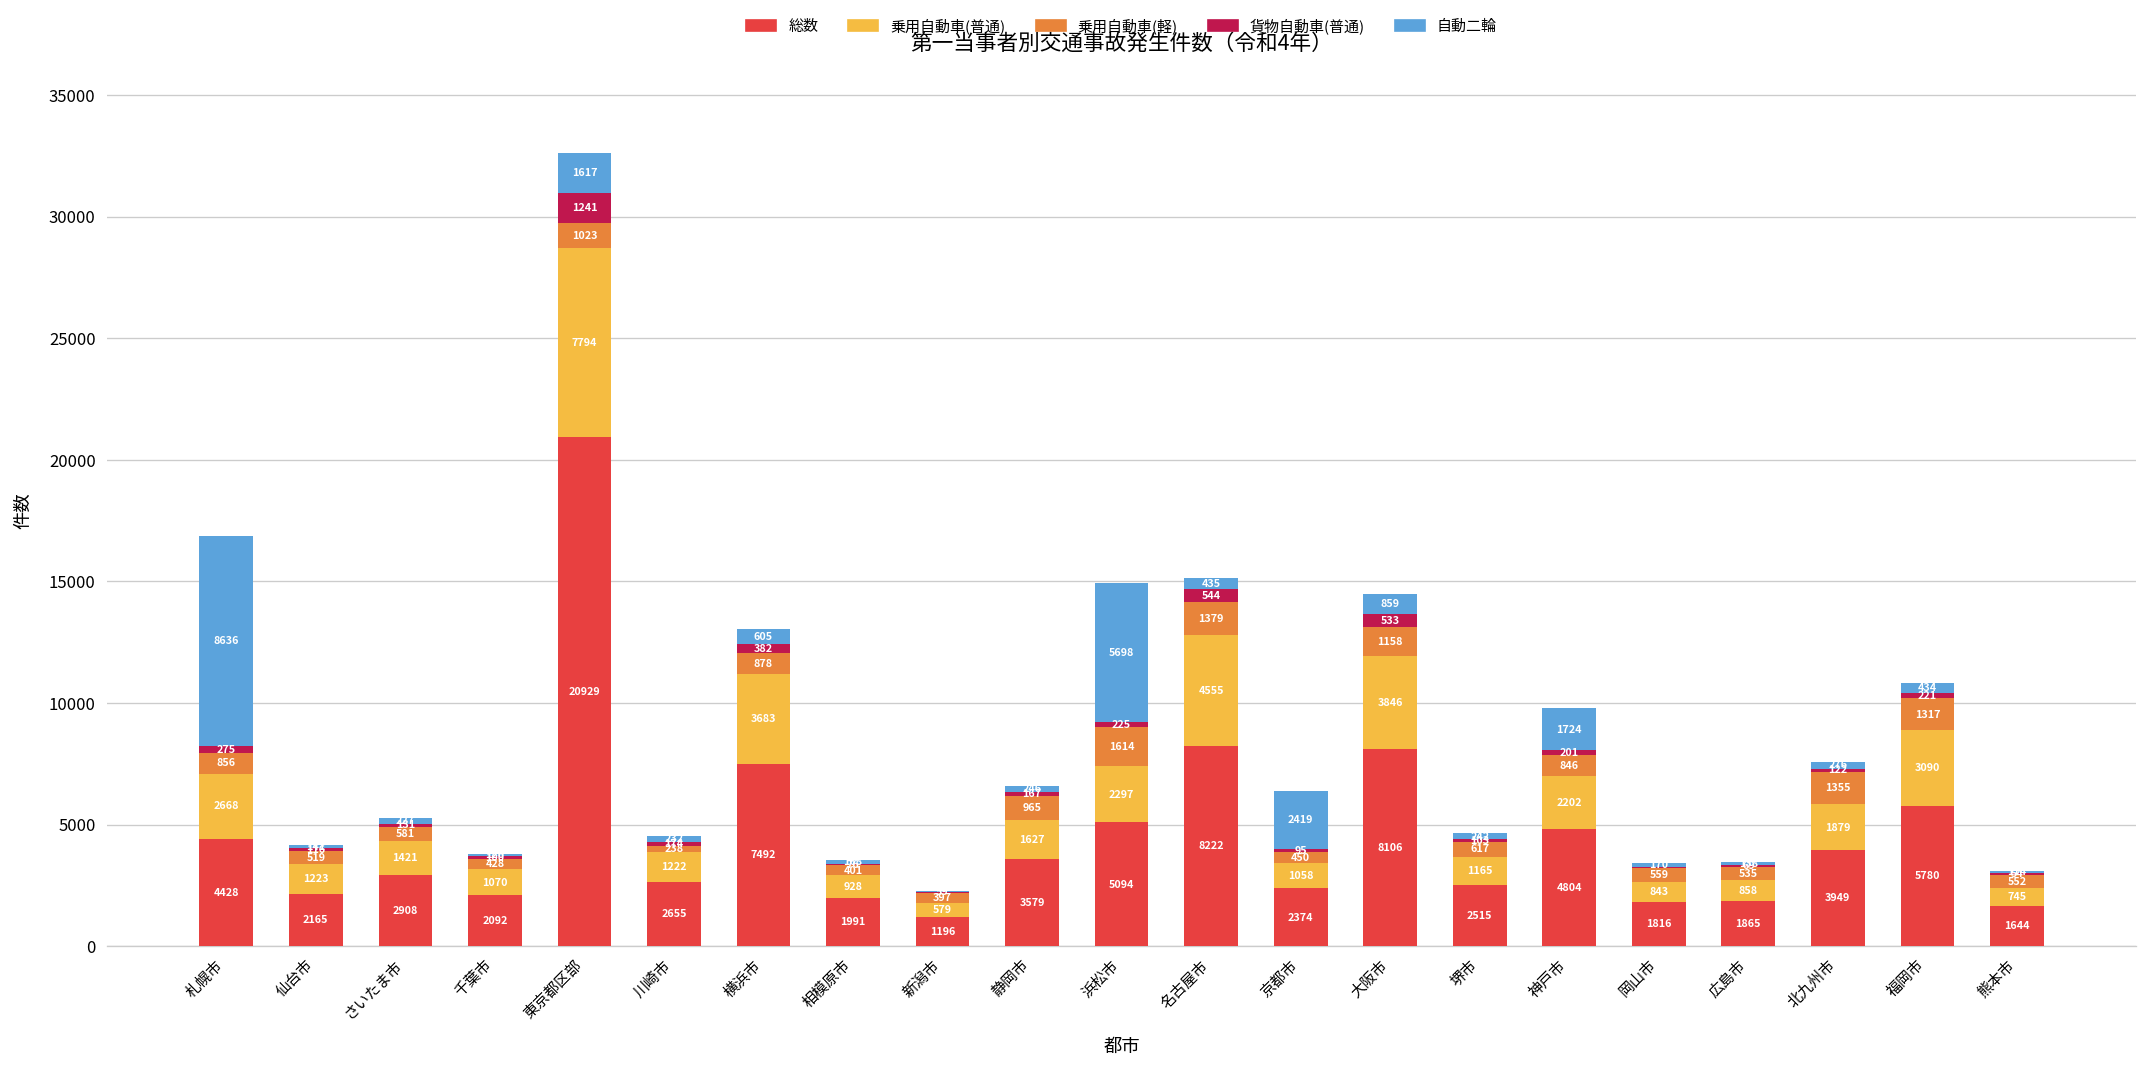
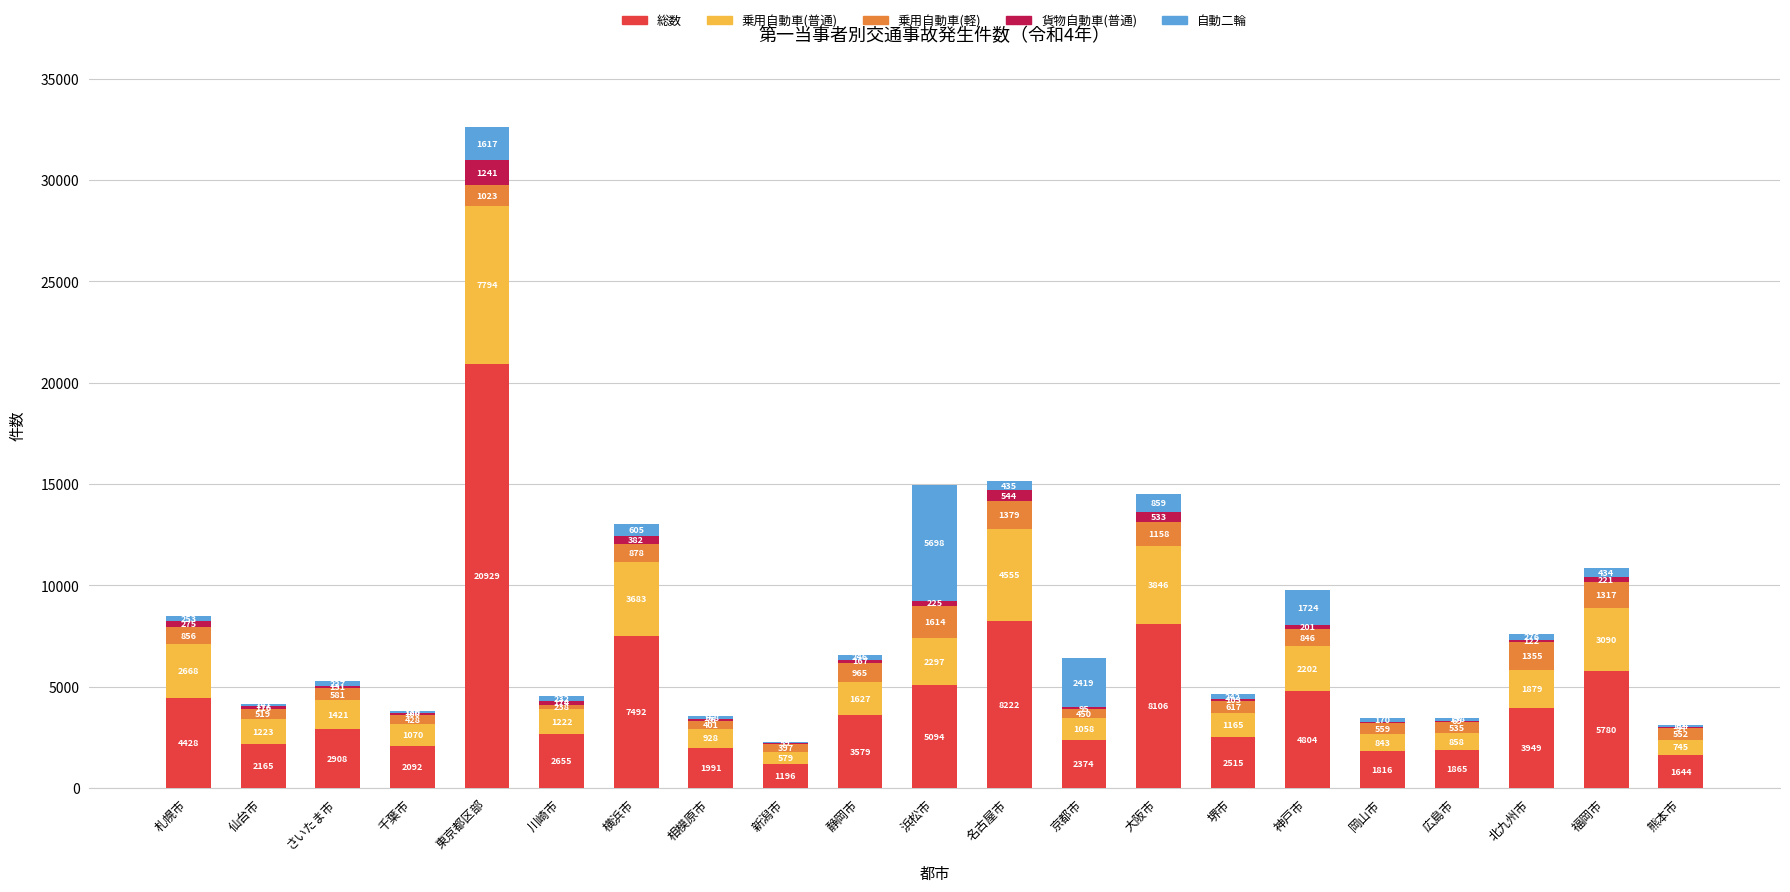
  {
    "自動二輪": {
-     "札幌市": 8636,
+     "札幌市": 253,
      "東京都区部": 1617,
      "横浜市": 605,
      "浜松市": 5698,
      "名古屋市": 435,
      "京都市": 2419,
      "大阪市": 859,
      "神戸市": 1724,
      "岡山市": 170
    }
  }
